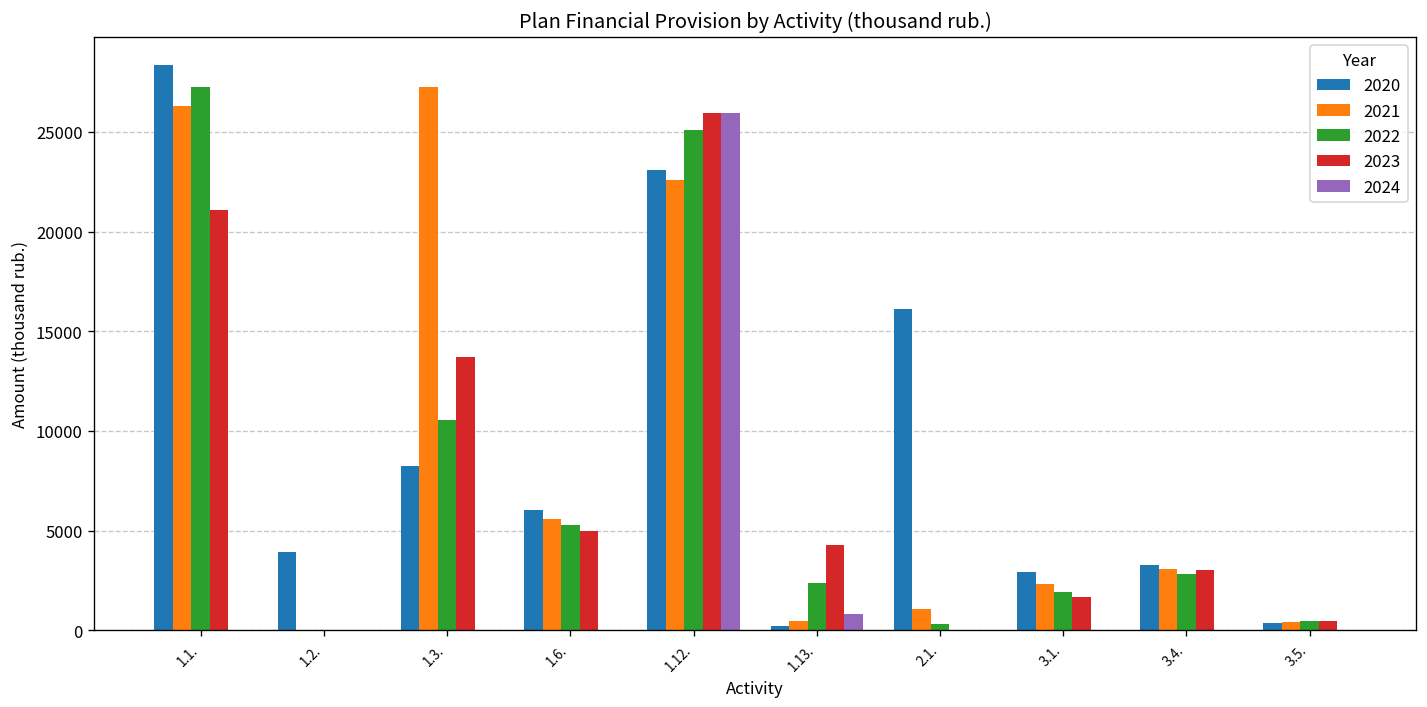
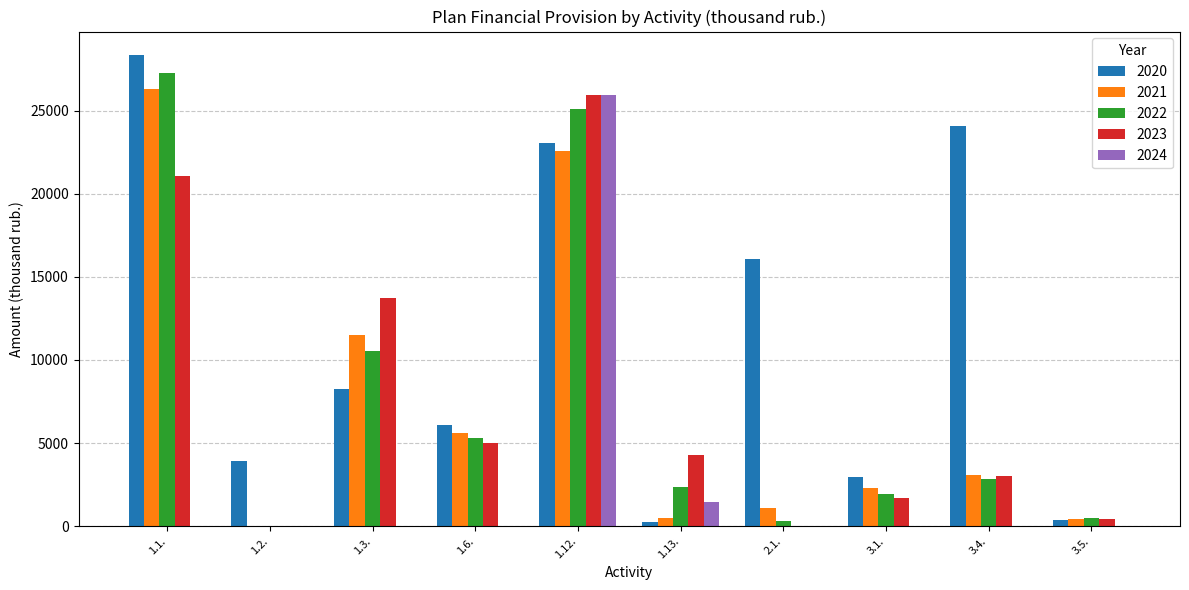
  {
    "2020": {
      "1.1.": 28400,
      "1.2.": 3900,
      "1.3.": 8300,
      "1.6.": 6100,
      "1.12.": 23100,
      "1.13.": 200,
      "2.1.": 16100,
      "3.1.": 2900,
-     "3.4.": 3300,
+     "3.4.": 24100,
      "3.5.": 400
    },
    "2021": {
      "1.1.": 26300,
      "1.2.": 0,
-     "1.3.": 27200,
+     "1.3.": 11500,
      "1.6.": 5600,
      "1.12.": 22600,
      "1.13.": 500,
      "2.1.": 1100,
      "3.1.": 2300,
      "3.4.": 3100,
      "3.5.": 400
    },
    "2022": {
      "1.1.": 27300,
      "1.2.": 0,
      "1.3.": 10500,
      "1.6.": 5300,
      "1.12.": 25100,
      "1.13.": 2400,
      "2.1.": 300,
      "3.1.": 1900,
      "3.4.": 2800,
      "3.5.": 500
    },
    "2023": {
      "1.1.": 21100,
      "1.2.": 0,
      "1.3.": 13700,
      "1.6.": 5000,
      "1.12.": 26000,
      "1.13.": 4300,
      "2.1.": 0,
      "3.1.": 1700,
      "3.4.": 3000,
      "3.5.": 500
    },
    "2024": {
      "1.1.": 0,
      "1.2.": 0,
      "1.3.": 0,
      "1.6.": 0,
      "1.12.": 26000,
-     "1.13.": 800,
+     "1.13.": 1400,
      "2.1.": 0,
      "3.1.": 0,
      "3.4.": 0,
      "3.5.": 0
    }
  }
